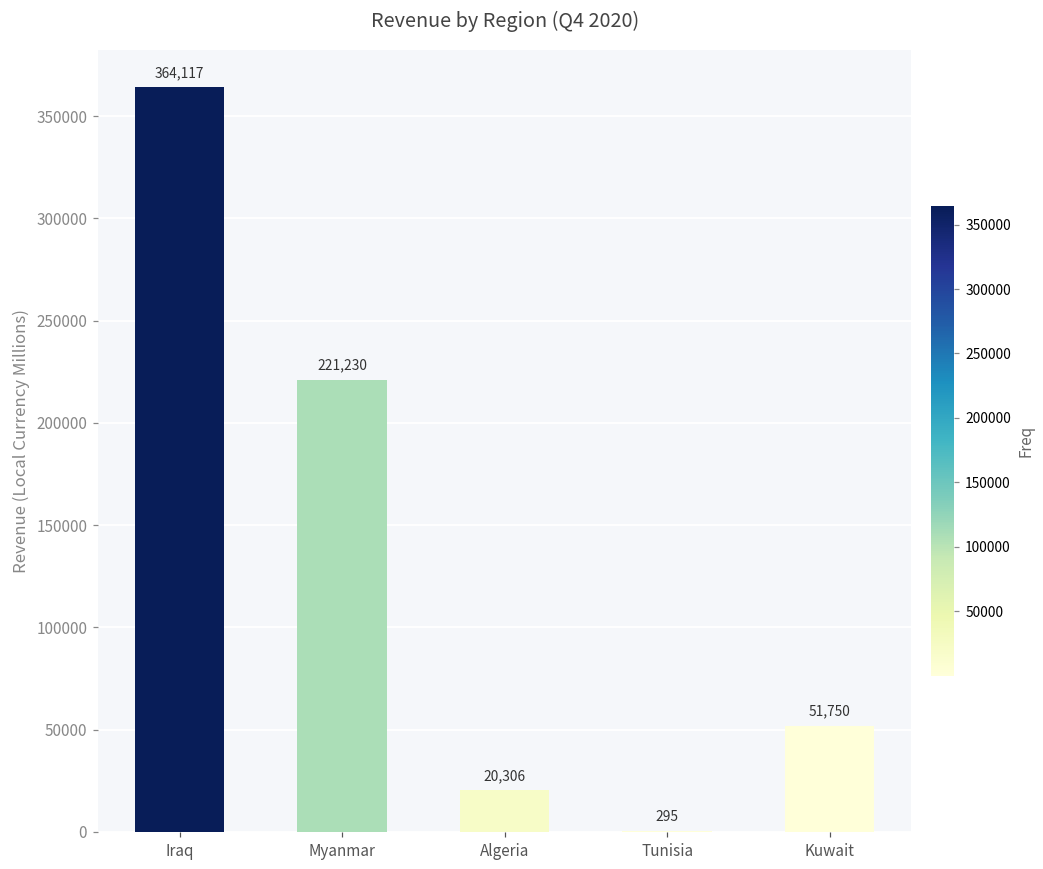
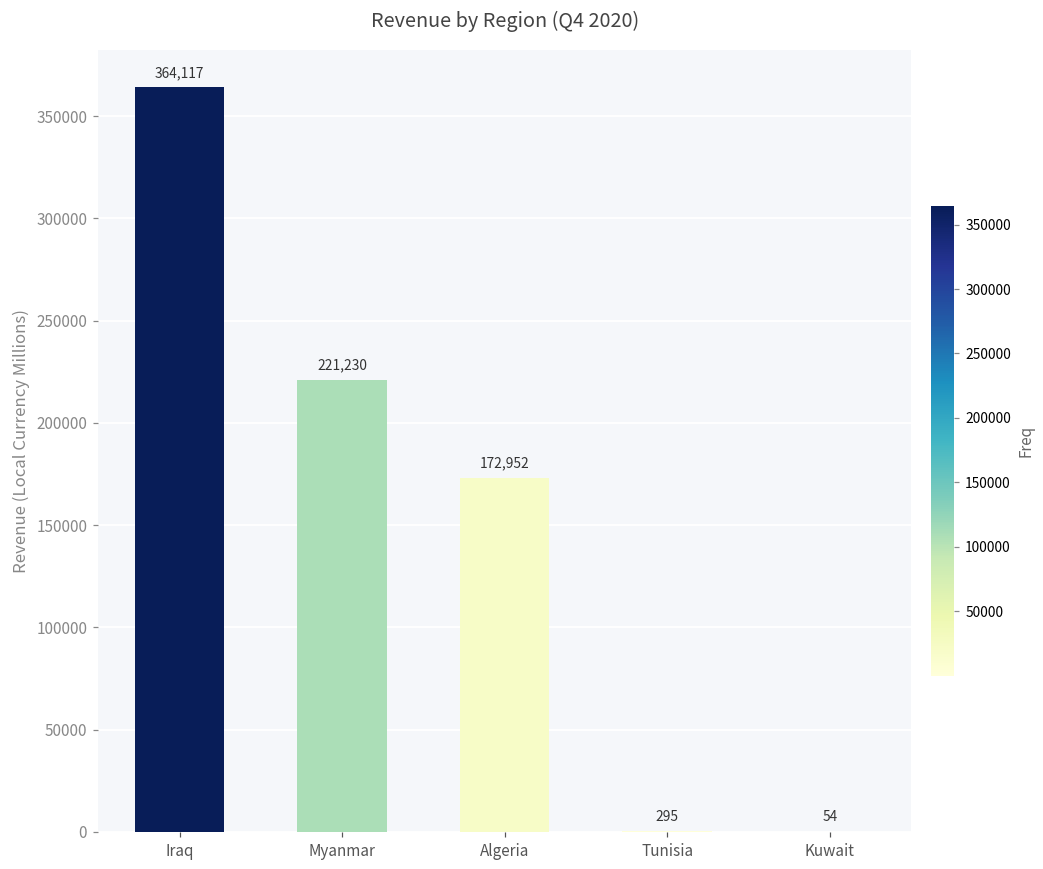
  {
    "Iraq": "364,117",
    "Myanmar": "221,230",
-   "Algeria": "20,306",
+   "Algeria": "172,952",
    "Tunisia": "295",
-   "Kuwait": "51,750"
+   "Kuwait": "54"
  }
